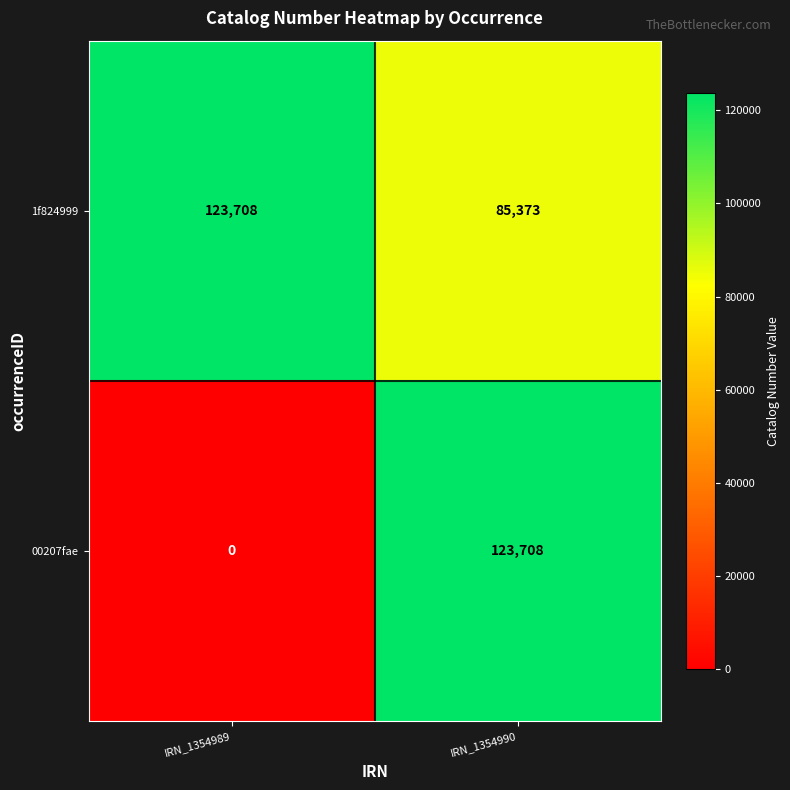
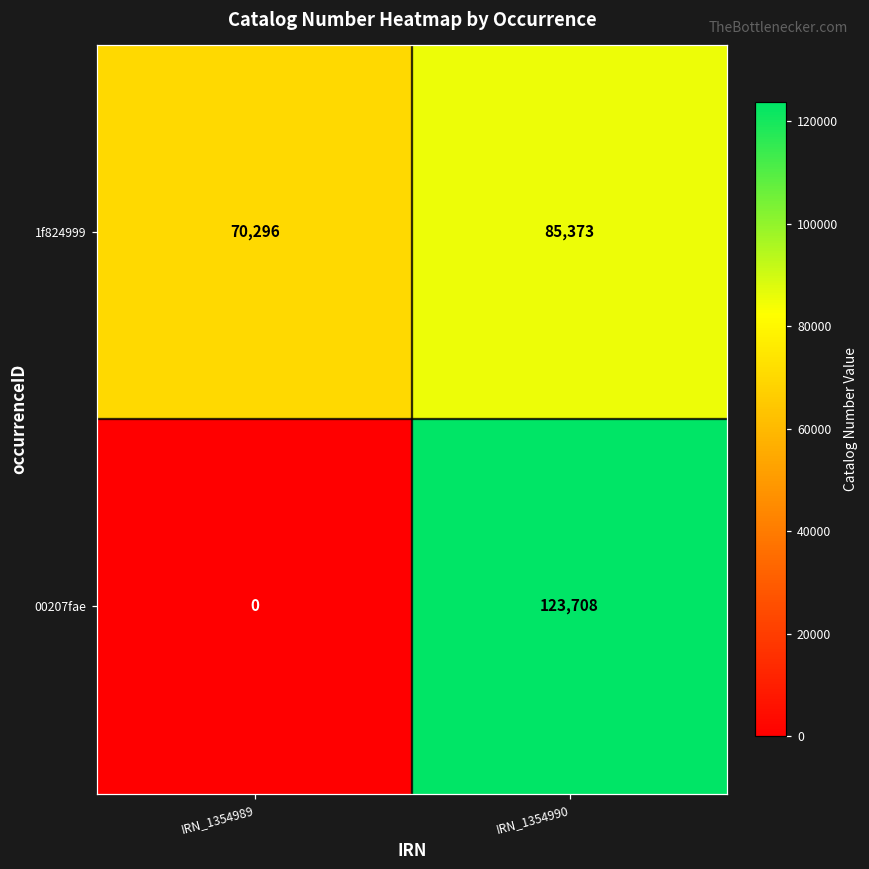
  {
    "1f824999": {
-     "IRN_1354989": "123,708",
+     "IRN_1354989": "70,296",
      "IRN_1354990": "85,373"
    },
    "00207fae": {
      "IRN_1354989": "0",
      "IRN_1354990": "123,708"
    }
  }
